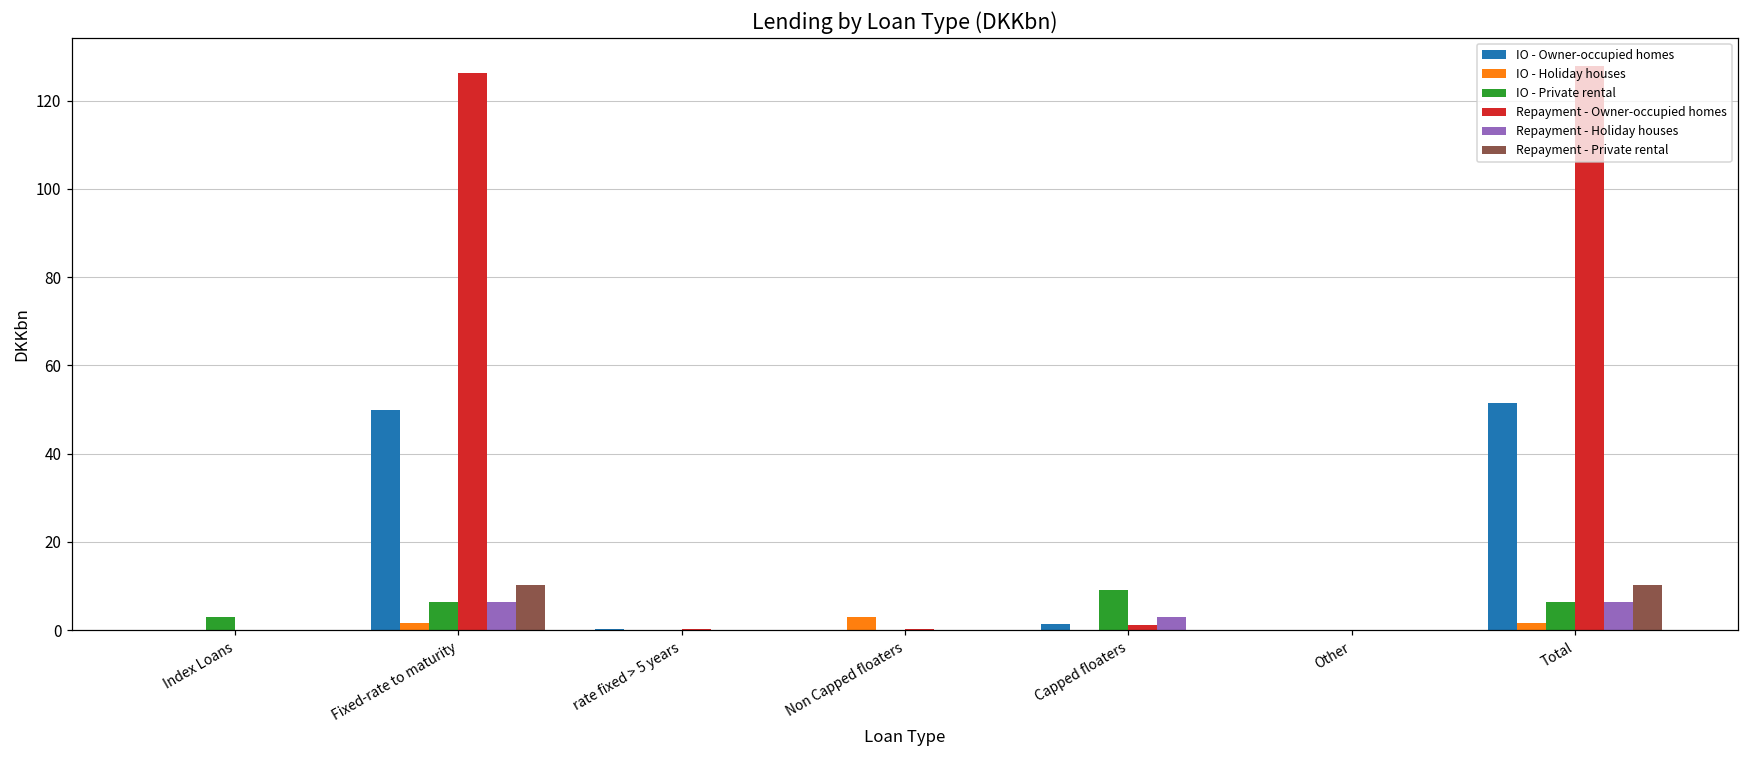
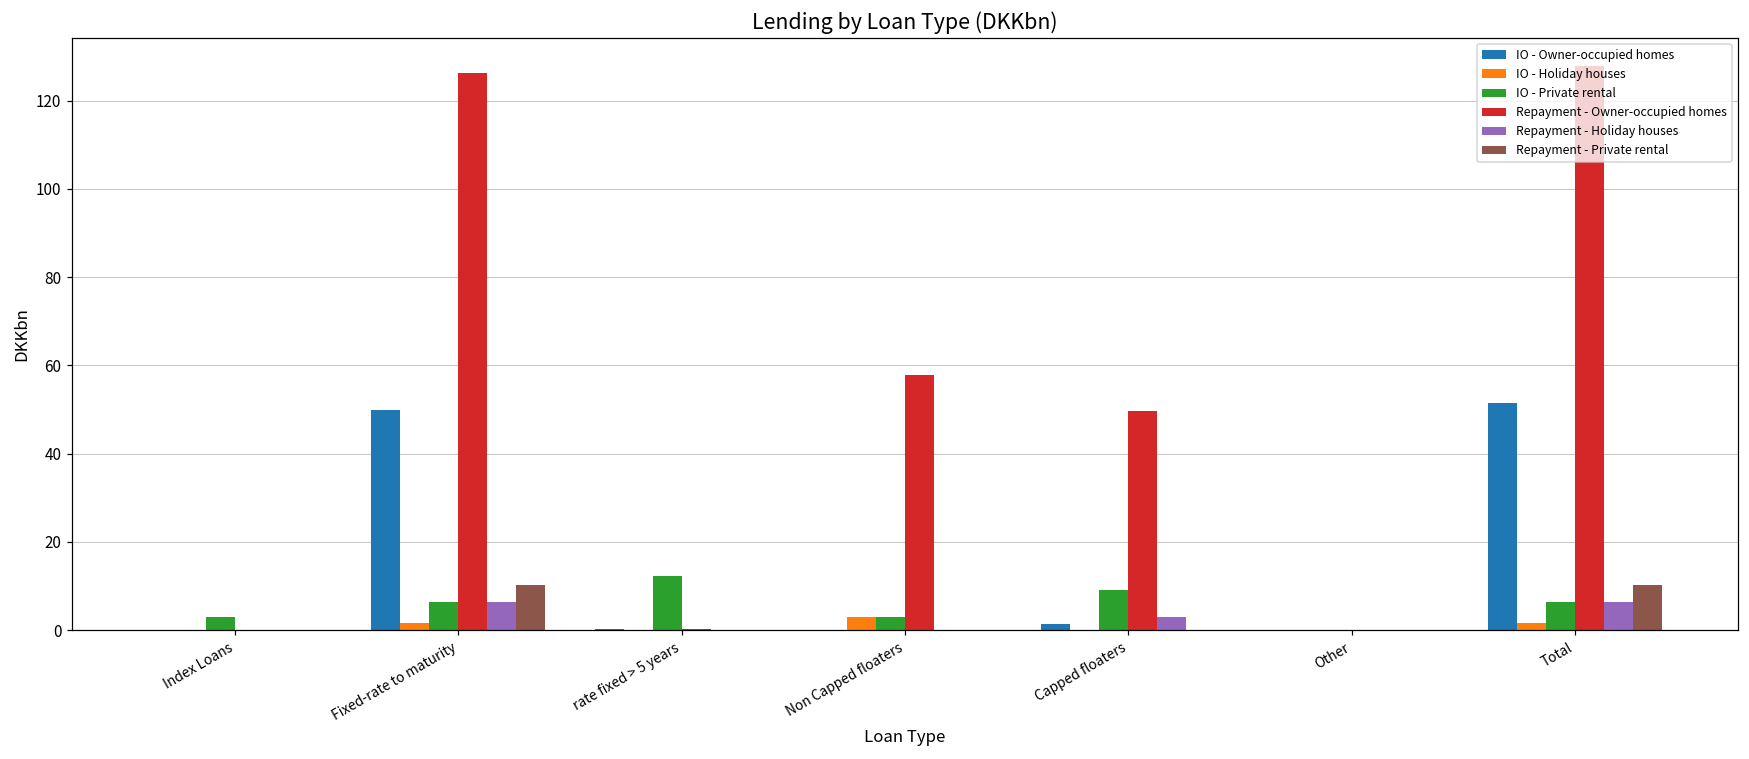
  {
    "IO - Owner-occupied homes": {
      "Index Loans": 0,
      "Fixed-rate to maturity": 50,
      "Capped floaters": 1,
      "Other": 0,
      "Total": 51
    },
    "IO - Holiday houses": {
      "Index Loans": 0,
      "Fixed-rate to maturity": 2,
      "Non Capped floaters": 3,
      "Other": 0,
      "Total": 2
    },
    "IO - Private rental": {
      "Index Loans": 3,
      "Fixed-rate to maturity": 6,
-     "rate fixed > 5 years": 0,
-     "Non Capped floaters": 0,
+     "rate fixed > 5 years": 12,
+     "Non Capped floaters": 3,
      "Capped floaters": 9,
      "Other": 0,
      "Total": 6
    },
    "Repayment - Owner-occupied homes": {
      "Index Loans": 0,
      "Fixed-rate to maturity": 126,
-     "Non Capped floaters": 0,
-     "Capped floaters": 1,
+     "Non Capped floaters": 58,
+     "Capped floaters": 50,
      "Other": 0
    },
    "Repayment - Holiday houses": {
      "Index Loans": 0,
      "Fixed-rate to maturity": 6,
      "Capped floaters": 3,
      "Other": 0,
      "Total": 6
    },
    "Repayment - Private rental": {
      "Index Loans": 0,
      "Fixed-rate to maturity": 10,
      "Other": 0,
      "Total": 10
    }
  }
